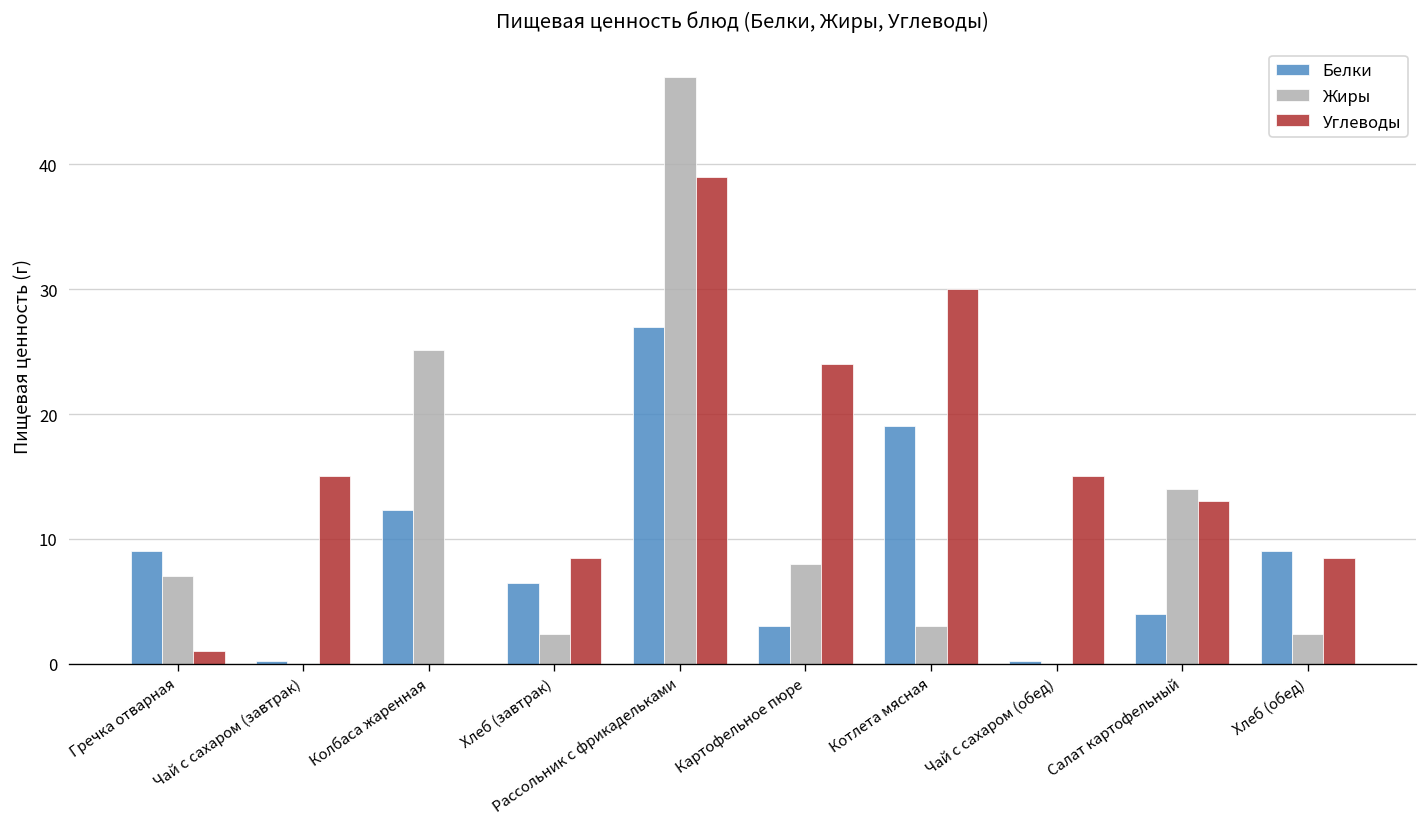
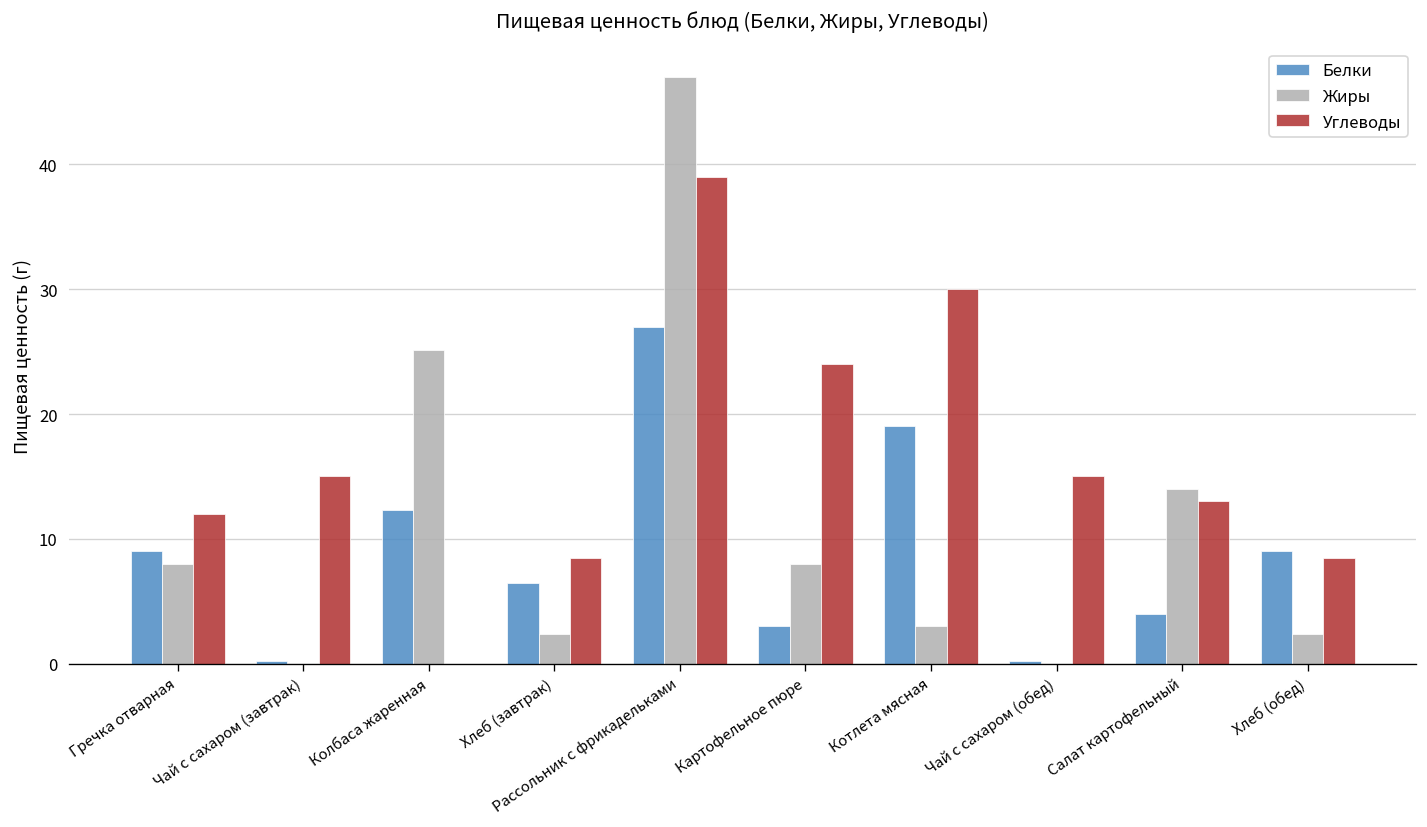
  {
    "Белки": {
      "Гречка отварная": 9,
      "Колбаса жаренная": 12.3,
      "Хлеб (завтрак)": 6.5,
      "Рассольник с фрикадельками": 27,
      "Картофельное пюре": 3,
      "Котлета мясная": 19,
      "Салат картофельный": 4,
      "Хлеб (обед)": 9
    },
    "Жиры": {
-     "Гречка отварная": 7,
+     "Гречка отварная": 8,
      "Чай с сахаром (завтрак)": 0,
      "Колбаса жаренная": 25,
      "Хлеб (завтрак)": 2.4,
      "Рассольник с фрикадельками": 47,
      "Картофельное пюре": 8,
      "Котлета мясная": 3,
      "Чай с сахаром (обед)": 0,
      "Салат картофельный": 14,
      "Хлеб (обед)": 2.4
    },
    "Углеводы": {
-     "Гречка отварная": 1,
+     "Гречка отварная": 12,
      "Чай с сахаром (завтрак)": 15,
      "Колбаса жаренная": 0,
      "Хлеб (завтрак)": 8.5,
      "Рассольник с фрикадельками": 39,
      "Картофельное пюре": 24,
      "Котлета мясная": 30,
      "Чай с сахаром (обед)": 15,
      "Салат картофельный": 13,
      "Хлеб (обед)": 8.5
    }
  }
